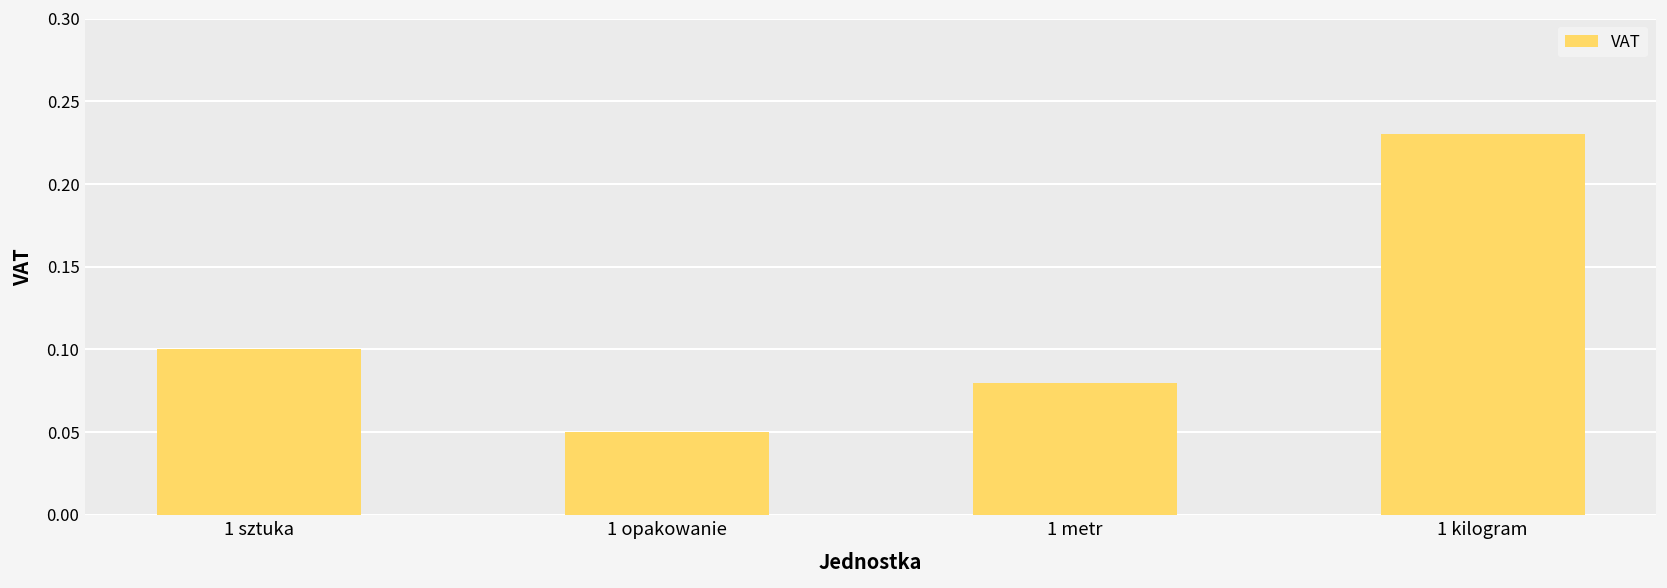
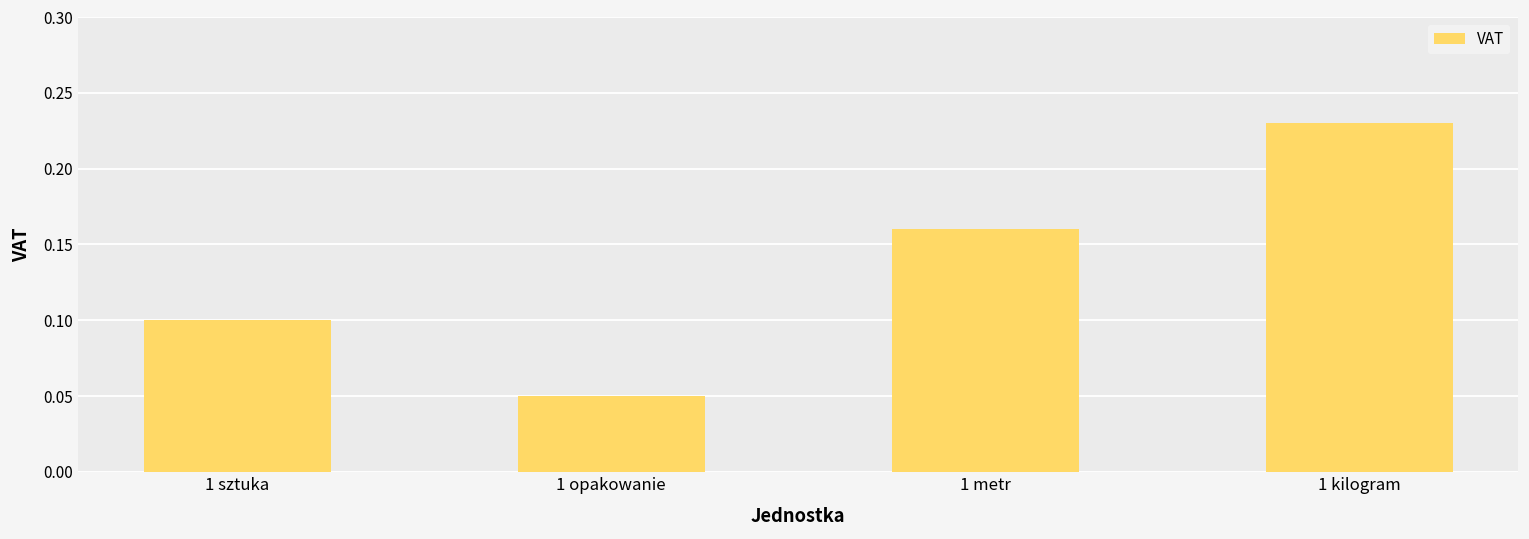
  {
    "1 sztuka": 0.10,
    "1 opakowanie": 0.05,
-   "1 metr": 0.08,
+   "1 metr": 0.16,
    "1 kilogram": 0.23
  }
